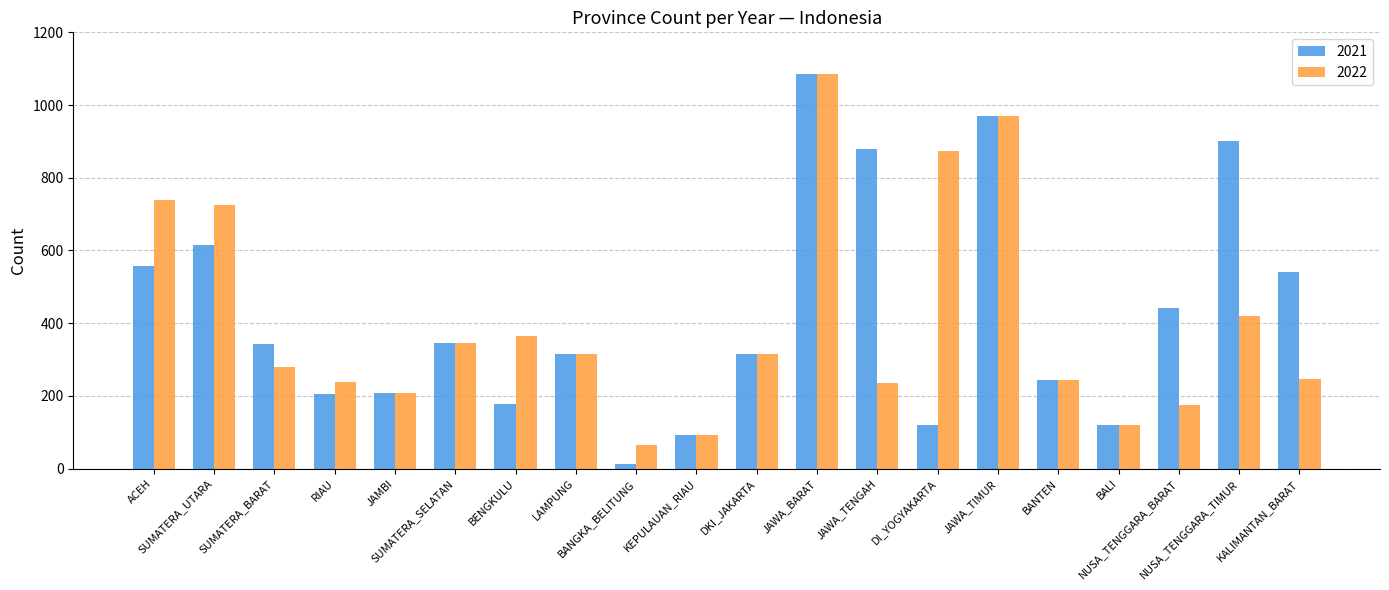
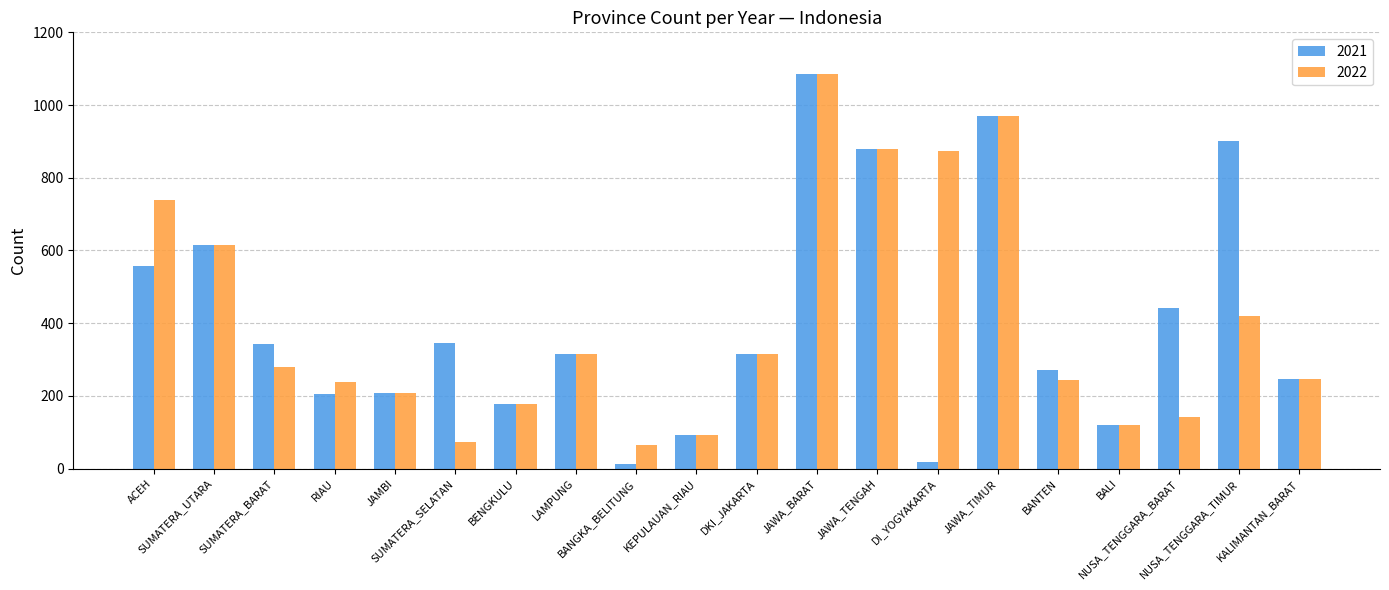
  {
    "2021": {
      "ACEH": 560,
      "SUMATERA_UTARA": 620,
      "SUMATERA_BARAT": 340,
      "RIAU": 210,
      "JAMBI": 210,
      "SUMATERA_SELATAN": 350,
      "BENGKULU": 180,
      "LAMPUNG": 320,
      "BANGKA_BELITUNG": 10,
      "KEPULAUAN_RIAU": 90,
      "DKI_JAKARTA": 320,
      "JAWA_BARAT": 1090,
      "JAWA_TENGAH": 880,
-     "DI_YOGYAKARTA": 120,
+     "DI_YOGYAKARTA": 20,
      "JAWA_TIMUR": 970,
-     "BANTEN": 250,
+     "BANTEN": 270,
      "BALI": 120,
      "NUSA_TENGGARA_BARAT": 440,
      "NUSA_TENGGARA_TIMUR": 900,
-     "KALIMANTAN_BARAT": 540
+     "KALIMANTAN_BARAT": 250
    },
    "2022": {
      "ACEH": 740,
-     "SUMATERA_UTARA": 730,
+     "SUMATERA_UTARA": 620,
      "SUMATERA_BARAT": 280,
      "RIAU": 240,
      "JAMBI": 210,
-     "SUMATERA_SELATAN": 350,
-     "BENGKULU": 370,
+     "SUMATERA_SELATAN": 70,
+     "BENGKULU": 180,
      "LAMPUNG": 320,
      "BANGKA_BELITUNG": 60,
      "KEPULAUAN_RIAU": 90,
      "DKI_JAKARTA": 320,
      "JAWA_BARAT": 1090,
-     "JAWA_TENGAH": 240,
+     "JAWA_TENGAH": 880,
      "DI_YOGYAKARTA": 870,
      "JAWA_TIMUR": 970,
      "BANTEN": 250,
      "BALI": 120,
-     "NUSA_TENGGARA_BARAT": 180,
+     "NUSA_TENGGARA_BARAT": 140,
      "NUSA_TENGGARA_TIMUR": 420,
      "KALIMANTAN_BARAT": 250
    }
  }
